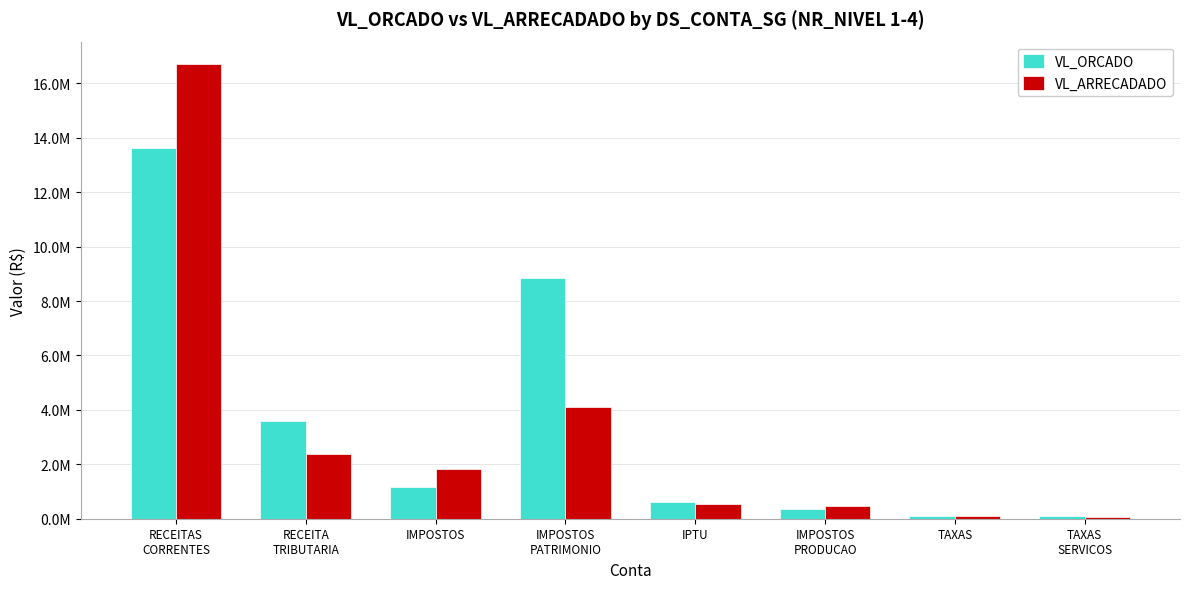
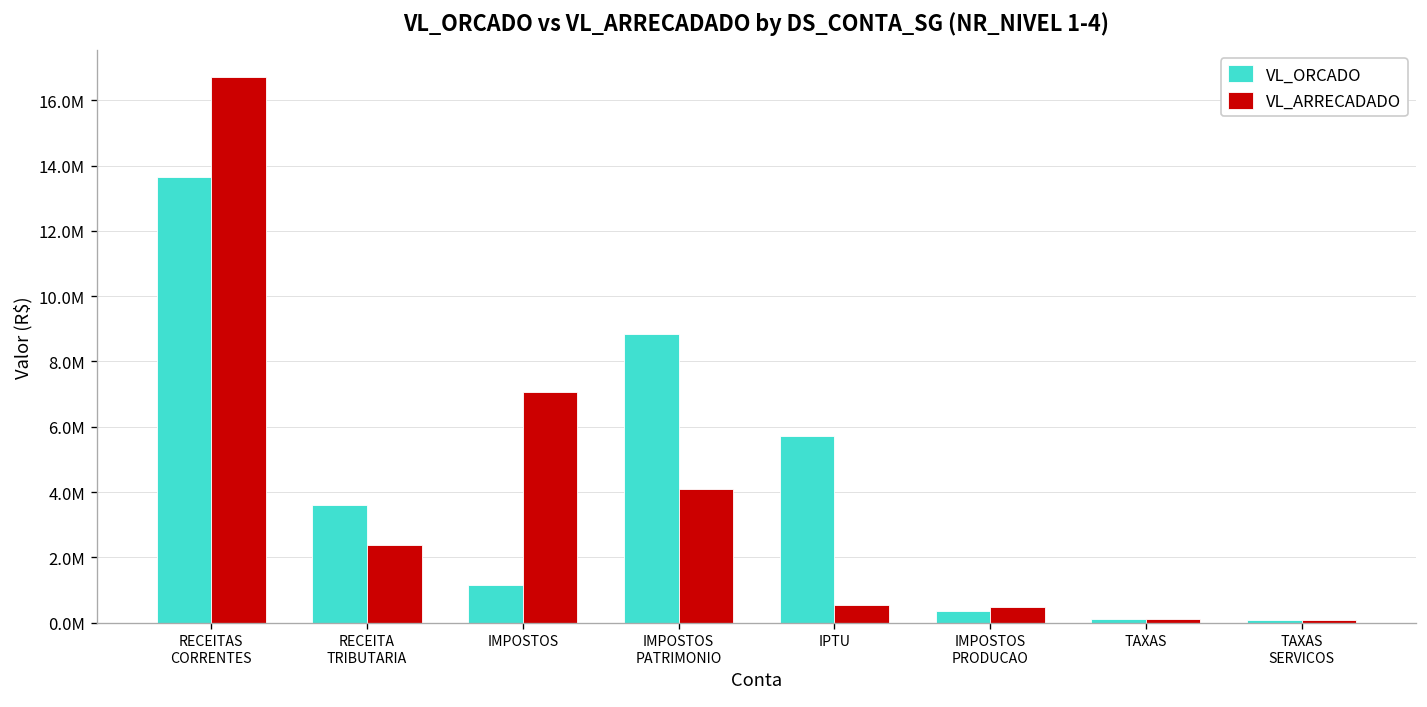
  {
    "VL_ORCADO": {
      "RECEITAS CORRENTES": 13600000,
      "RECEITA TRIBUTARIA": 3600000,
      "IMPOSTOS": 1200000,
      "IMPOSTOS PATRIMONIO": 8800000,
-     "IPTU": 600000,
+     "IPTU": 5700000,
      "IMPOSTOS PRODUCAO": 400000,
      "TAXAS": 100000
    },
    "VL_ARRECADADO": {
      "RECEITAS CORRENTES": 16700000,
      "RECEITA TRIBUTARIA": 2400000,
-     "IMPOSTOS": 1800000,
+     "IMPOSTOS": 7100000,
      "IMPOSTOS PATRIMONIO": 4100000,
      "IPTU": 500000,
      "IMPOSTOS PRODUCAO": 500000,
      "TAXAS": 100000
    }
  }
